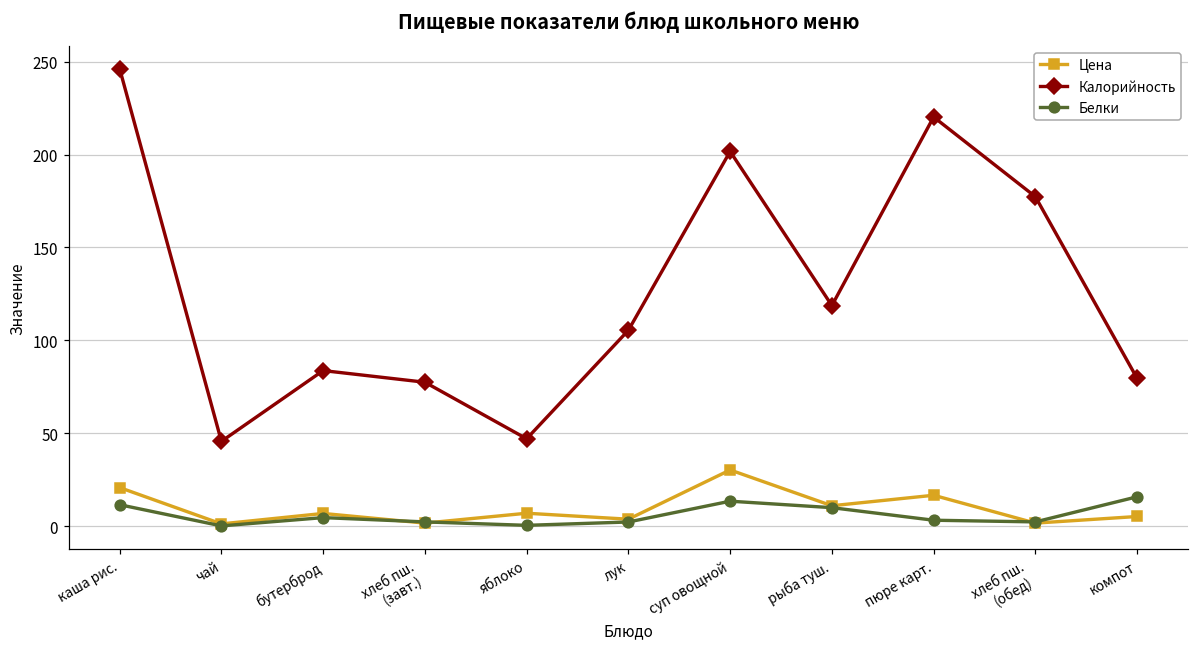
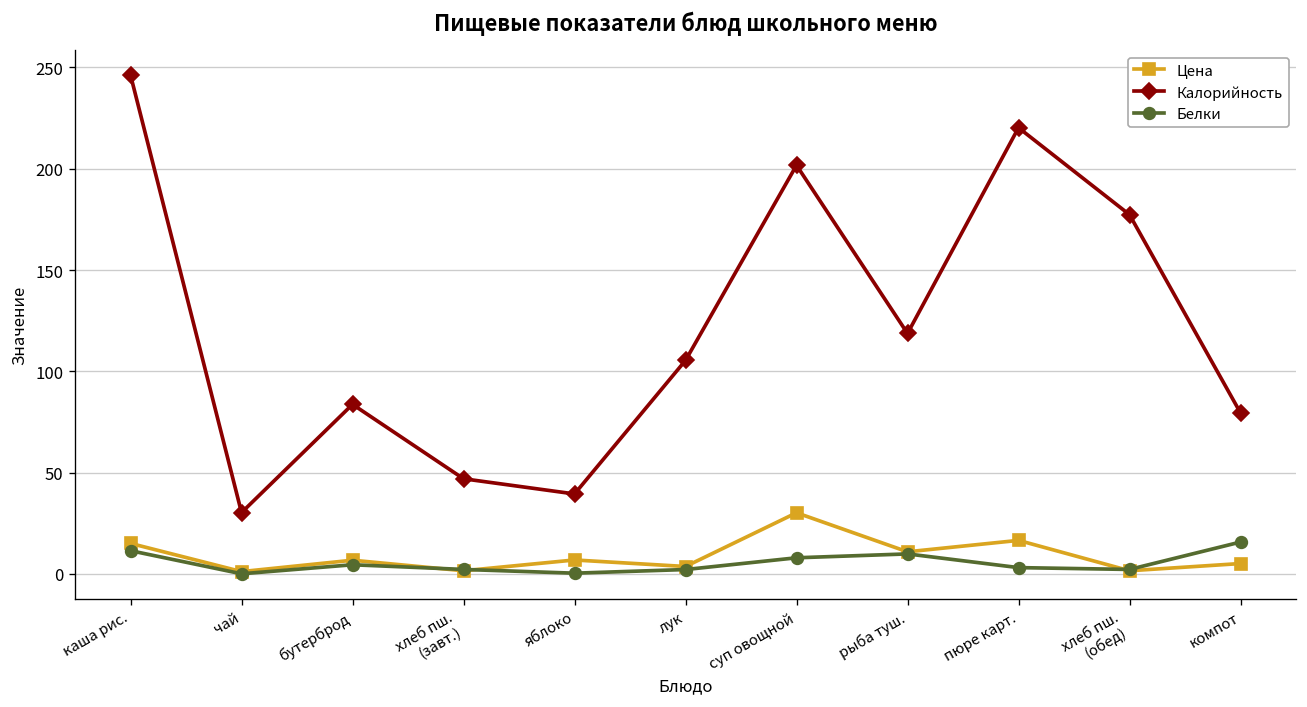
  {
    "Цена": {
-     "каша рис.": 21,
+     "каша рис.": 15,
      "бутерброд": 7,
      "яблоко": 7,
      "лук": 4,
      "суп овощной": 30,
      "пюре карт.": 17,
      "компот": 5
    },
    "Калорийность": {
      "каша рис.": 246,
-     "чай": 46,
+     "чай": 30,
      "бутерброд": 84,
-     "хлеб пш. (завт.)": 77,
-     "яблоко": 47,
+     "хлеб пш. (завт.)": 47,
+     "яблоко": 40,
      "лук": 105,
      "суп овощной": 202,
      "рыба туш.": 119,
      "пюре карт.": 220,
      "хлеб пш. (обед)": 177,
      "компот": 80
    },
    "Белки": {
      "каша рис.": 12,
      "бутерброд": 5,
      "яблоко": 0,
      "лук": 2,
-     "суп овощной": 13,
+     "суп овощной": 8,
      "пюре карт.": 3,
      "компот": 16
    }
  }
